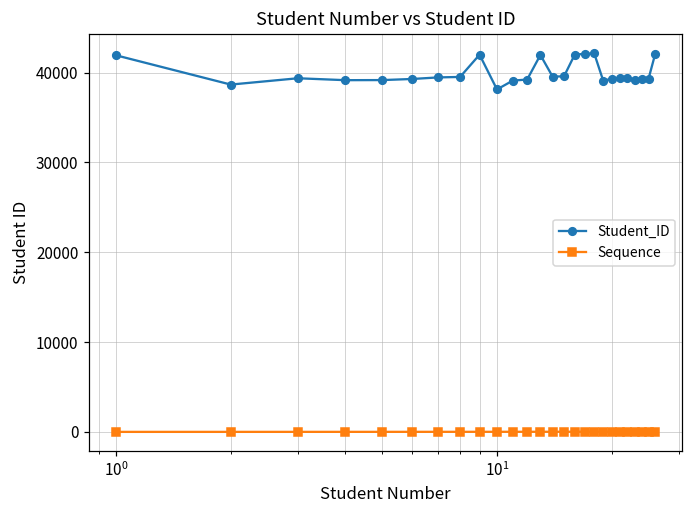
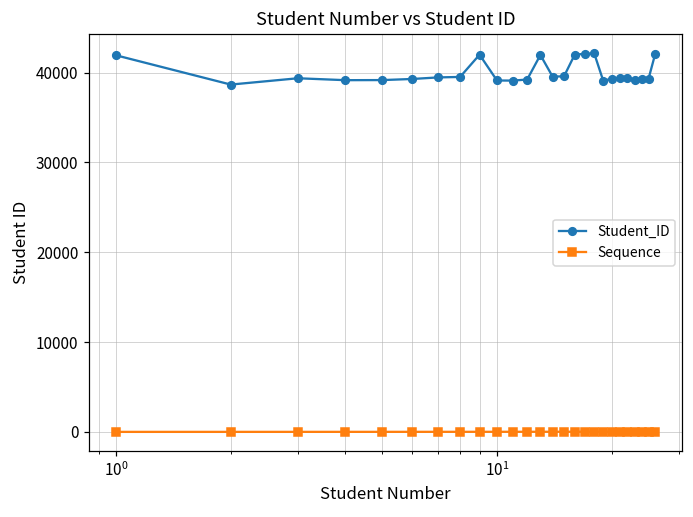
  {
    "Student_ID": {
      "10^0": 42000,
-     "10^1": 38000
+     "10^1": 39000
    },
    "Sequence": {
      "10^0": 0,
      "10^1": 0
    }
  }
